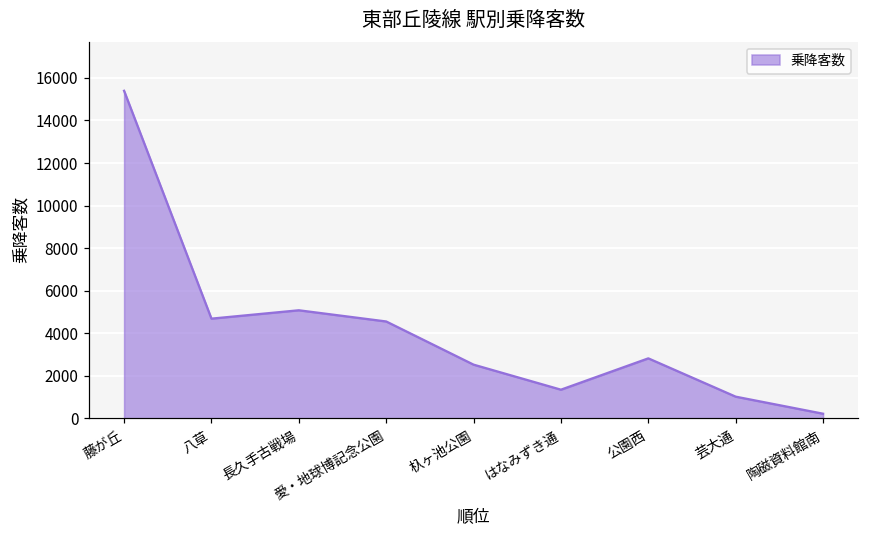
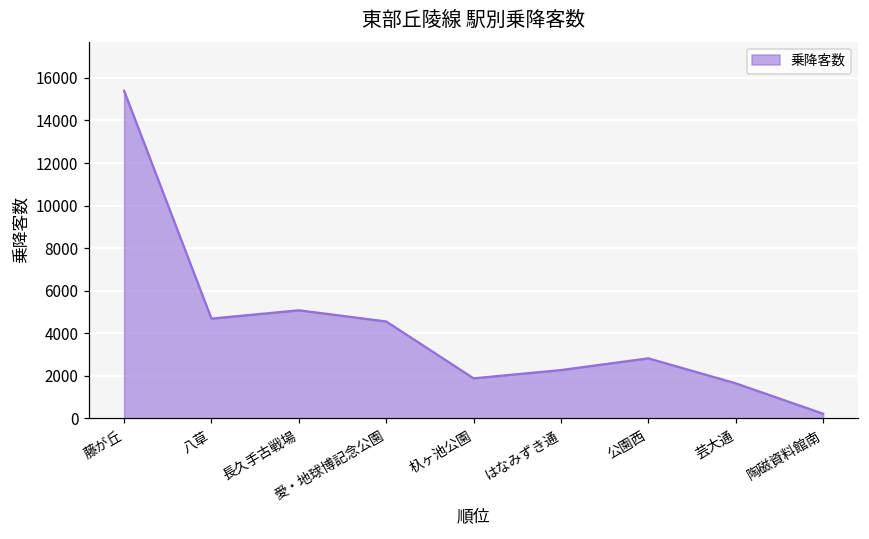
  {
    "藤が丘": 15400,
    "八草": 4700,
    "長久手古戦場": 5100,
    "愛・地球博記念公園": 4600,
-   "杁ヶ池公園": 2500,
-   "はなみずき通": 1300,
+   "杁ヶ池公園": 1900,
+   "はなみずき通": 2300,
    "公園西": 2800,
-   "芸大通": 1000,
+   "芸大通": 1600,
    "陶磁資料館南": 200
  }
